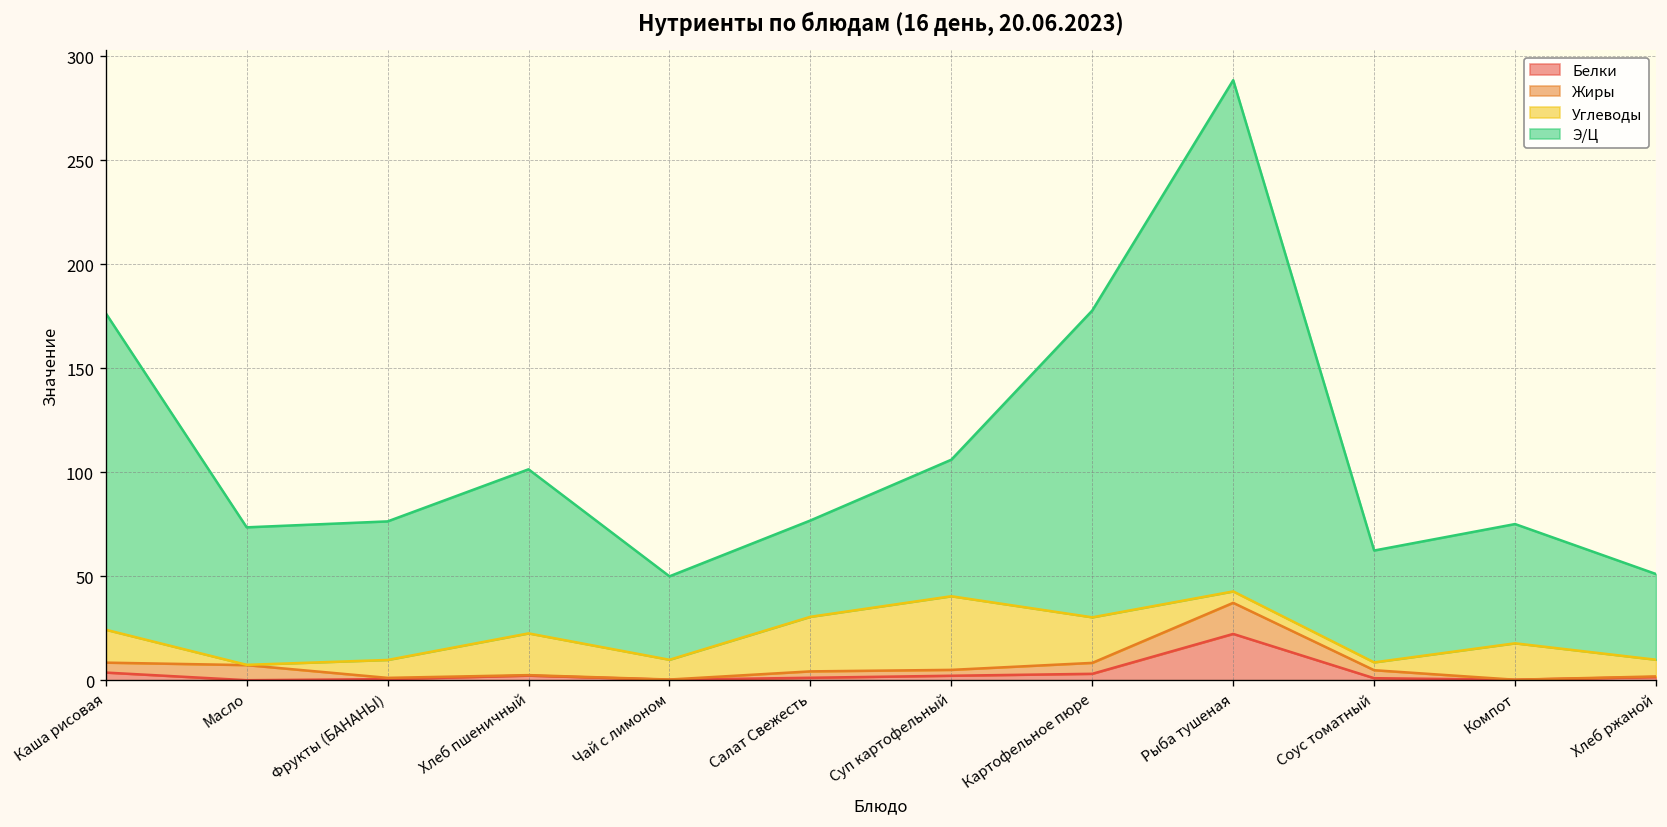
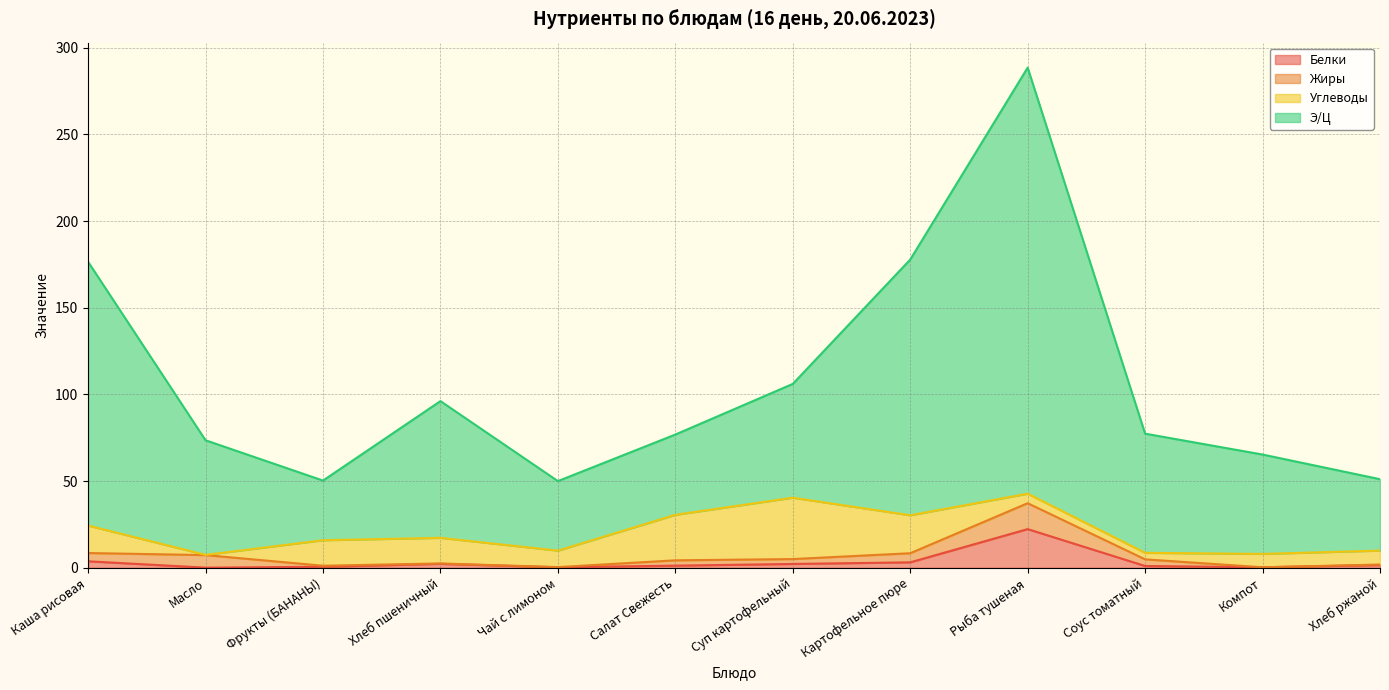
  {
    "Углеводы": {
      "Каша рисовая": 16,
-     "Фрукты (БАНАНЫ)": 9,
-     "Хлеб пшеничный": 20,
+     "Фрукты (БАНАНЫ)": 15,
+     "Хлеб пшеничный": 15,
      "Чай с лимоном": 10,
      "Салат Свежесть": 26,
      "Суп картофельный": 35,
      "Картофельное пюре": 22,
      "Рыба тушеная": 5,
      "Соус томатный": 4,
-     "Компот": 18,
+     "Компот": 8,
      "Хлеб ржаной": 8
    },
    "Э/Ц": {
      "Каша рисовая": 152,
      "Масло": 66,
-     "Фрукты (БАНАНЫ)": 67,
+     "Фрукты (БАНАНЫ)": 34,
      "Хлеб пшеничный": 79,
      "Чай с лимоном": 40,
      "Салат Свежесть": 46,
      "Суп картофельный": 66,
      "Картофельное пюре": 147,
      "Рыба тушеная": 246,
-     "Соус томатный": 54,
+     "Соус томатный": 69,
      "Компот": 57,
      "Хлеб ржаной": 41
    }
  }
